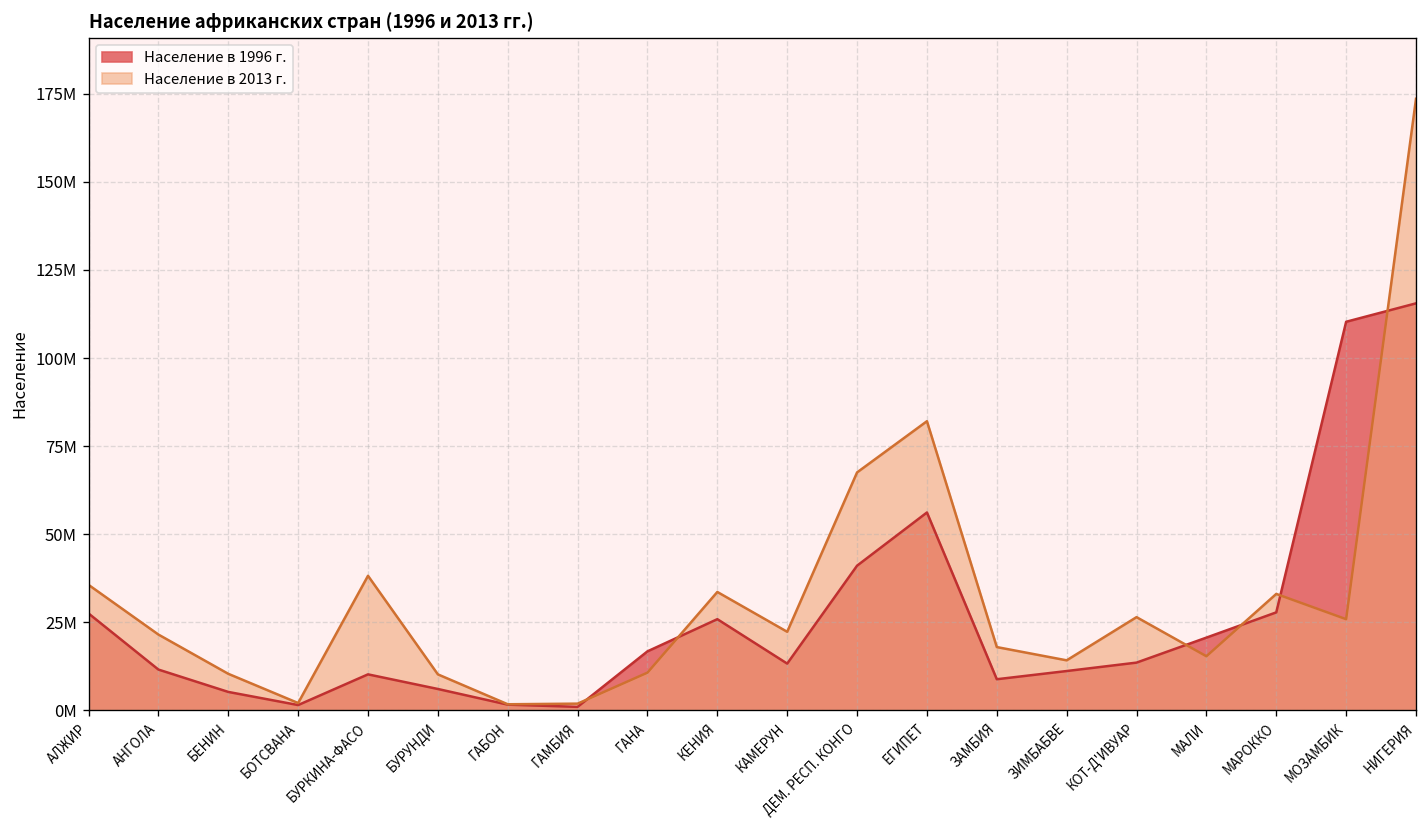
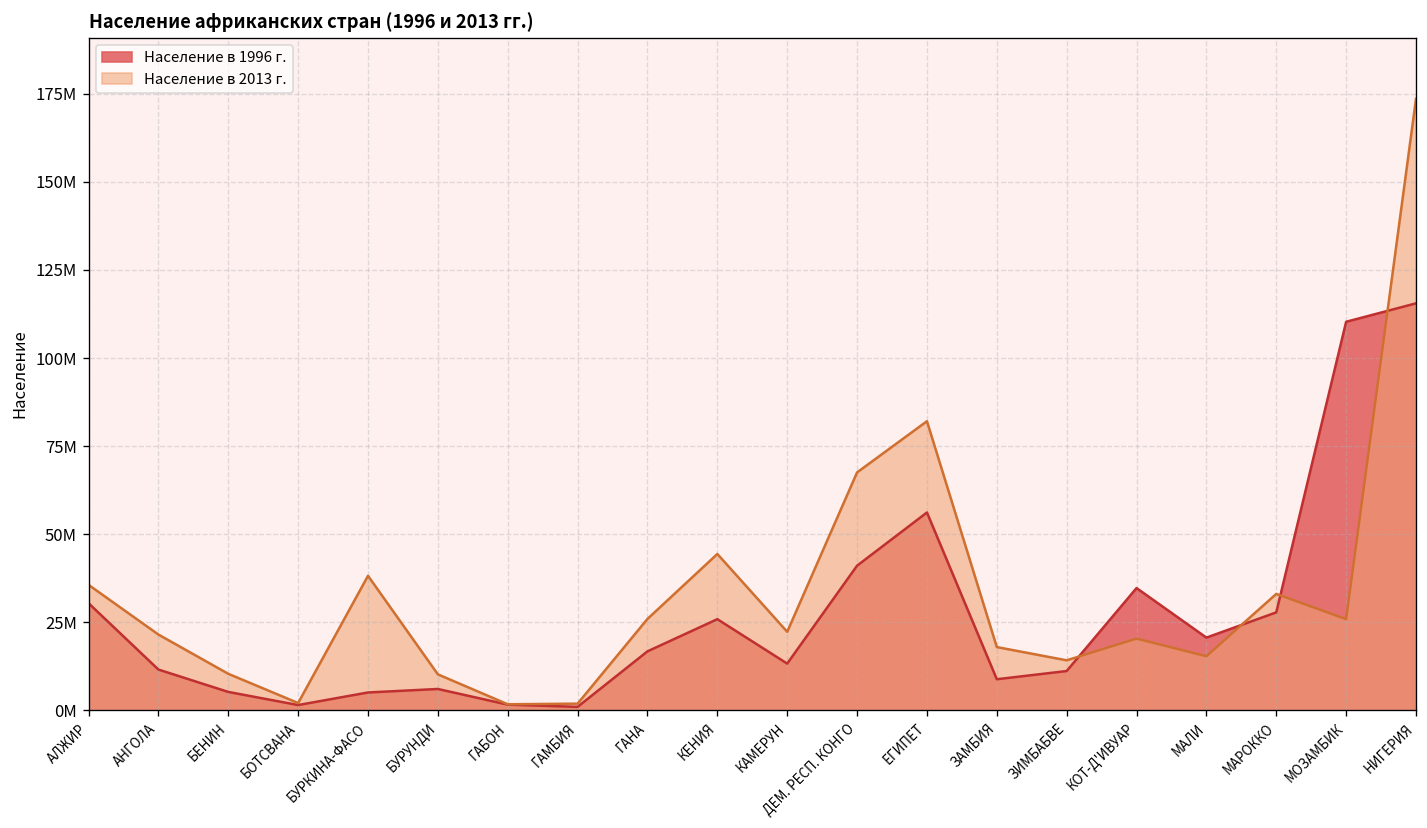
  {
    "Население в 1996 г.": {
-     "АЛЖИР": 27000000,
+     "АЛЖИР": 30000000,
      "АНГОЛА": 12000000,
      "БЕНИН": 5000000,
-     "БУРКИНА-ФАСО": 10000000,
+     "БУРКИНА-ФАСО": 5000000,
      "БУРУНДИ": 6000000,
      "ГАМБИЯ": 1000000,
      "ГАНА": 17000000,
      "КЕНИЯ": 26000000,
      "КАМЕРУН": 13000000,
      "ДЕМ. РЕСП. КОНГО": 41000000,
      "ЕГИПЕТ": 56000000,
      "ЗАМБИЯ": 9000000,
      "ЗИМБАБВЕ": 11000000,
-     "КОТ-Д'ИВУАР": 13000000,
+     "КОТ-Д'ИВУАР": 35000000,
      "МАЛИ": 21000000,
      "МАРОККО": 28000000,
      "МОЗАМБИК": 110000000,
      "НИГЕРИЯ": 116000000
    },
    "Население в 2013 г.": {
      "АЛЖИР": 36000000,
      "АНГОЛА": 21000000,
      "БЕНИН": 10000000,
      "БУРКИНА-ФАСО": 38000000,
      "БУРУНДИ": 10000000,
      "ГАМБИЯ": 2000000,
-     "ГАНА": 11000000,
-     "КЕНИЯ": 34000000,
+     "ГАНА": 26000000,
+     "КЕНИЯ": 44000000,
      "КАМЕРУН": 22000000,
      "ДЕМ. РЕСП. КОНГО": 68000000,
      "ЕГИПЕТ": 82000000,
      "ЗАМБИЯ": 18000000,
      "ЗИМБАБВЕ": 14000000,
-     "КОТ-Д'ИВУАР": 26000000,
+     "КОТ-Д'ИВУАР": 20000000,
      "МАЛИ": 15000000,
      "МАРОККО": 33000000,
      "МОЗАМБИК": 26000000,
      "НИГЕРИЯ": 174000000
    }
  }
